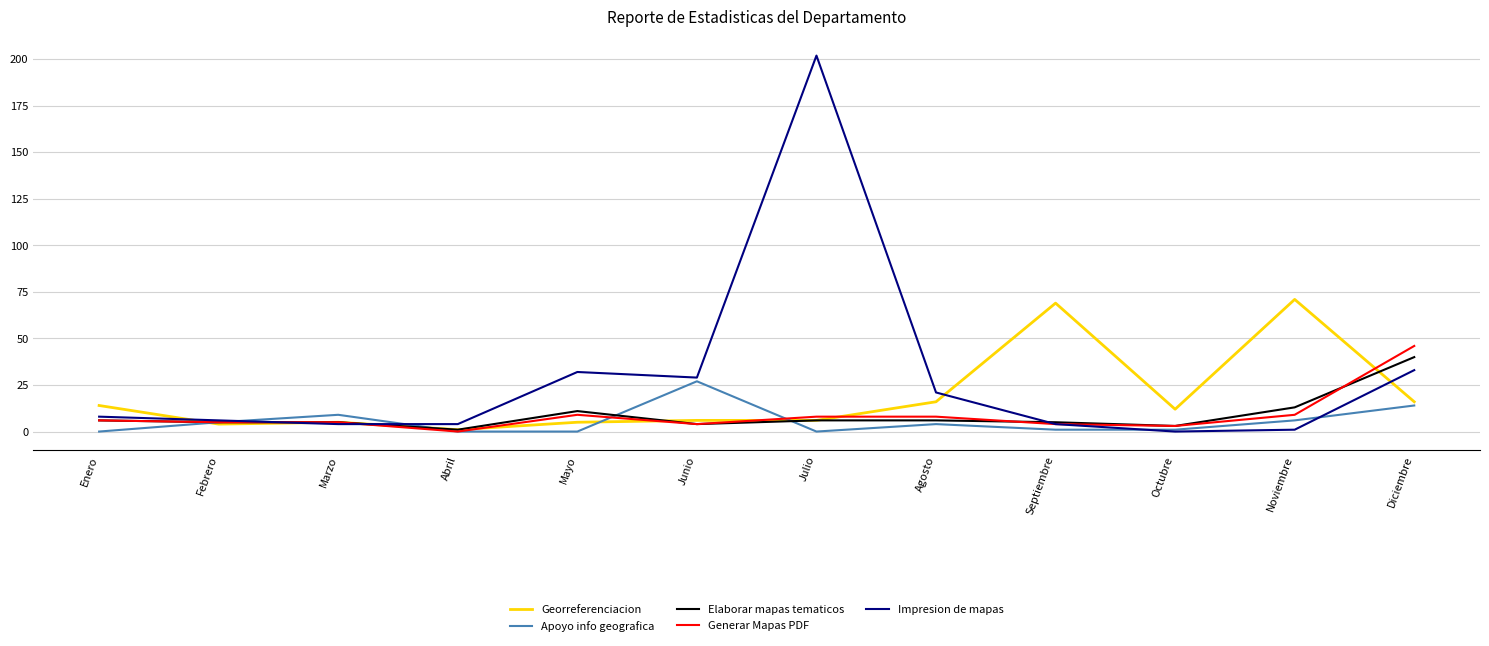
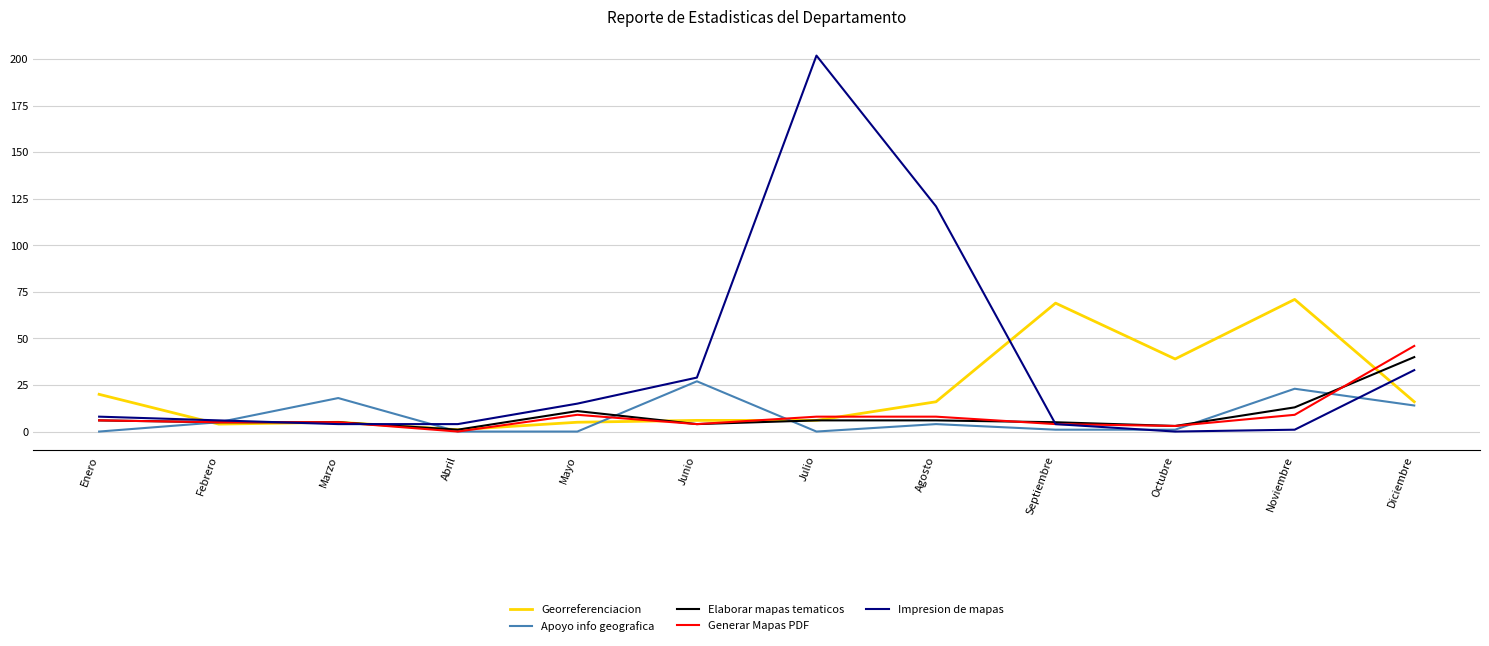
  {
    "Georreferenciacion": {
-     "Enero": 14,
+     "Enero": 20,
      "Mayo": 5,
      "Junio": 6,
      "Agosto": 16,
      "Septiembre": 69,
-     "Octubre": 12,
+     "Octubre": 39,
      "Noviembre": 71,
      "Diciembre": 16
    },
    "Apoyo info geografica": {
      "Enero": 0,
-     "Marzo": 9,
+     "Marzo": 18,
      "Mayo": 0,
      "Junio": 27,
      "Julio": 0,
      "Agosto": 4,
      "Septiembre": 1,
-     "Noviembre": 6,
+     "Noviembre": 23,
      "Diciembre": 14
    },
    "Elaborar mapas tematicos": {
      "Mayo": 11,
      "Agosto": 6,
      "Noviembre": 13,
      "Diciembre": 40
    },
    "Generar Mapas PDF": {
      "Mayo": 9,
      "Julio": 8,
      "Agosto": 8,
      "Noviembre": 9,
      "Diciembre": 46
    },
    "Impresion de mapas": {
      "Enero": 8,
      "Abril": 4,
-     "Mayo": 32,
+     "Mayo": 15,
      "Junio": 29,
      "Julio": 202,
-     "Agosto": 21,
+     "Agosto": 121,
      "Noviembre": 1,
      "Diciembre": 33
    }
  }
